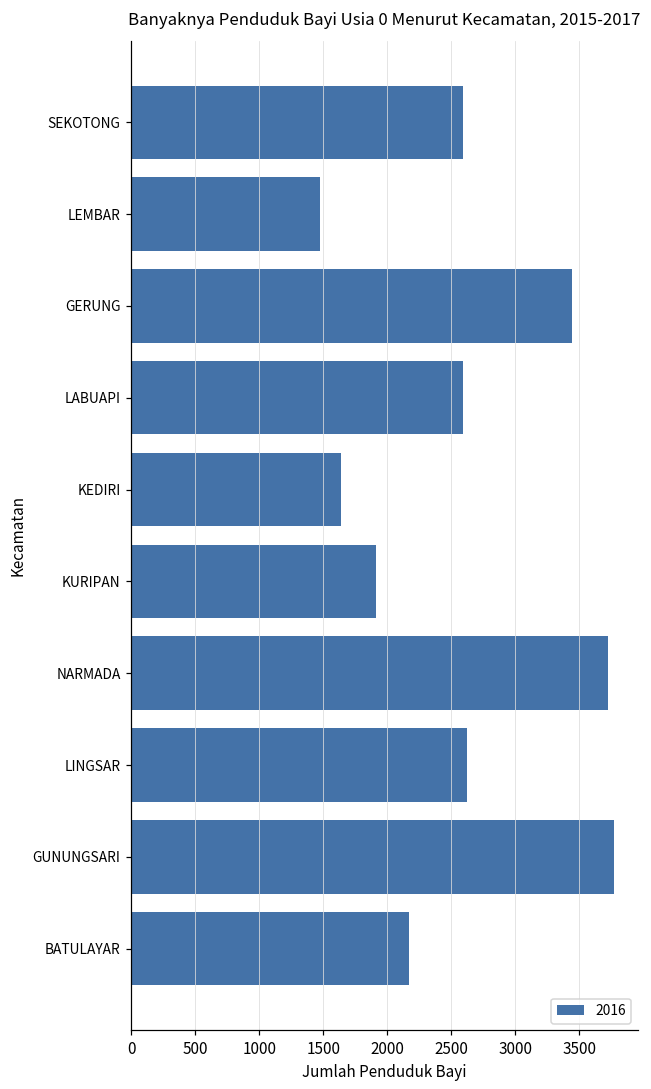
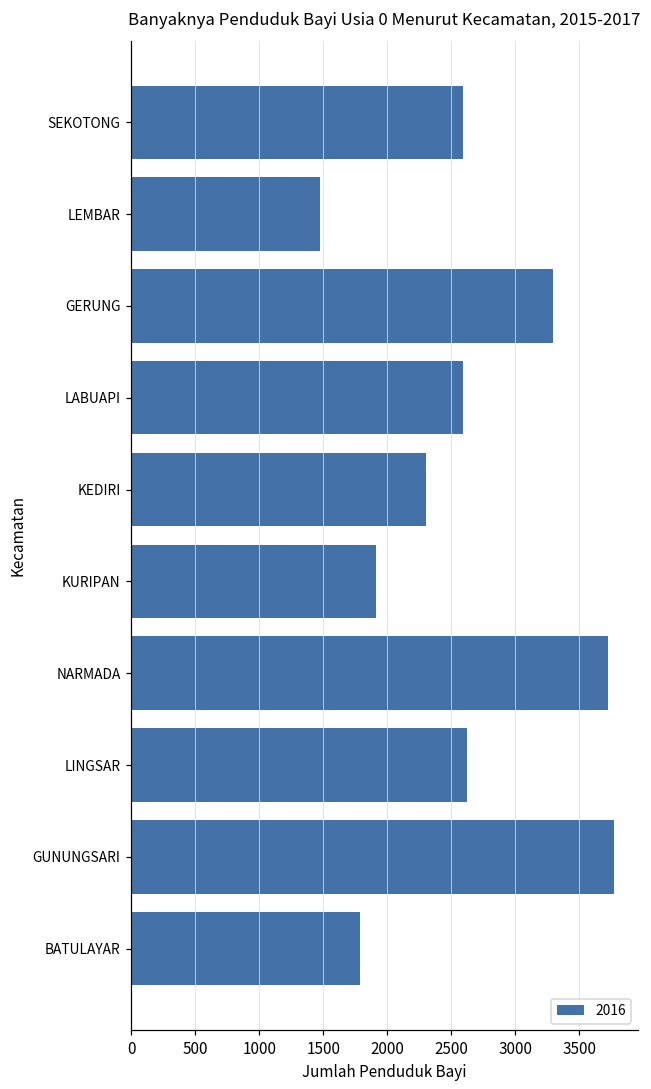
  {
    "SEKOTONG": 2590,
    "LEMBAR": 1480,
-   "GERUNG": 3450,
+   "GERUNG": 3290,
    "LABUAPI": 2590,
-   "KEDIRI": 1640,
+   "KEDIRI": 2300,
    "KURIPAN": 1910,
    "NARMADA": 3720,
    "LINGSAR": 2620,
    "GUNUNGSARI": 3770,
-   "BATULAYAR": 2170
+   "BATULAYAR": 1790
  }
